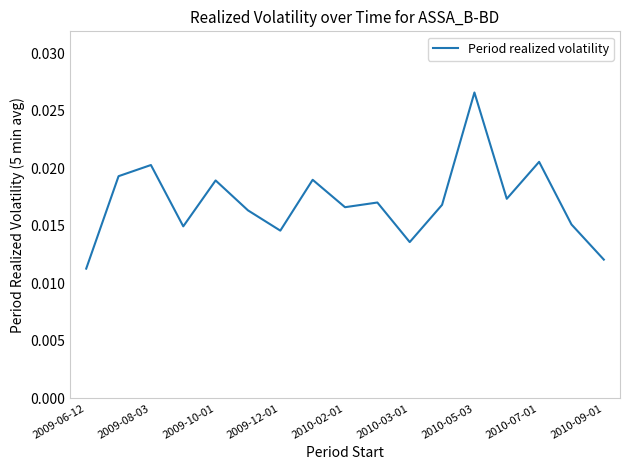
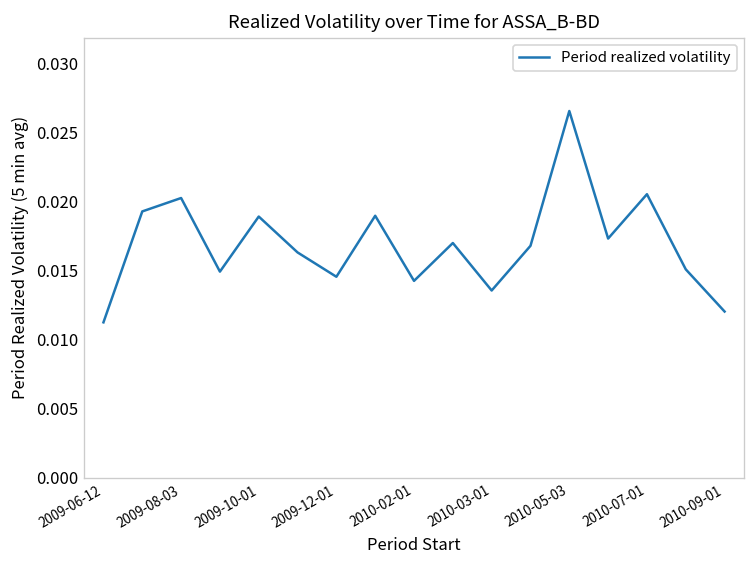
  {
    "2009-06-12": 0.0113,
    "2009-08-03": 0.0203,
    "2009-10-01": 0.0189,
    "2009-12-01": 0.0146,
-   "2010-02-01": 0.0166,
+   "2010-02-01": 0.0143,
    "2010-03-01": 0.0136,
    "2010-05-03": 0.0266,
    "2010-07-01": 0.0205,
    "2010-09-01": 0.0121
  }
